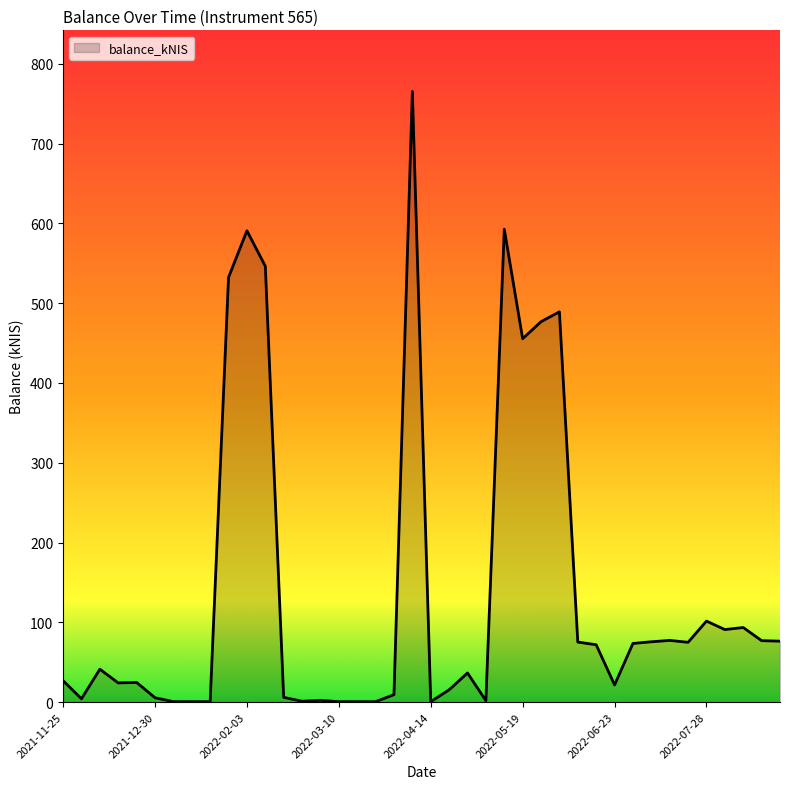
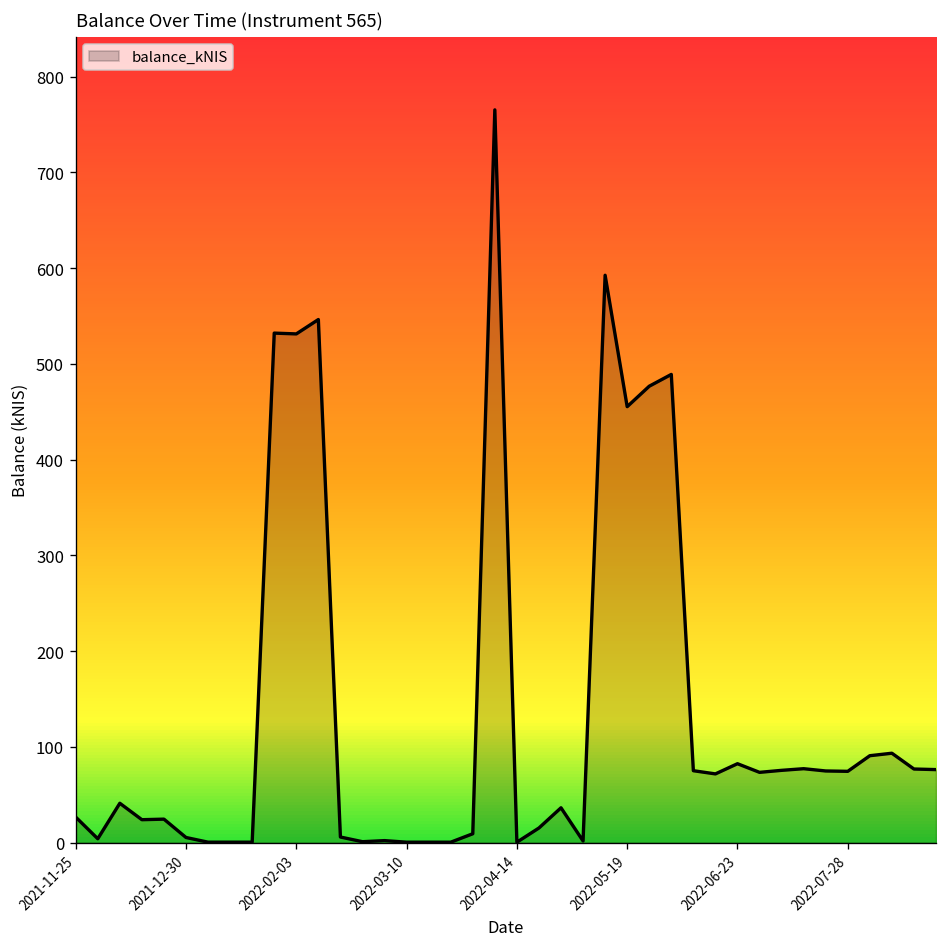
  {
    "2021-11-25": 30,
    "2021-12-30": 10,
-   "2022-02-03": 590,
+   "2022-02-03": 530,
    "2022-03-10": 0,
    "2022-04-14": 0,
    "2022-05-19": 460,
-   "2022-06-23": 20,
-   "2022-07-28": 100
+   "2022-06-23": 80,
+   "2022-07-28": 70
  }
